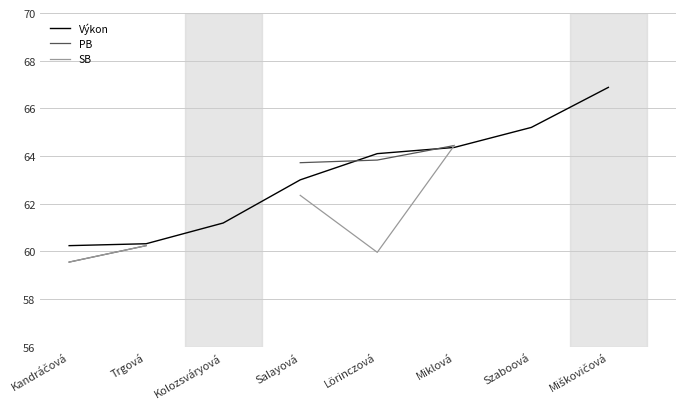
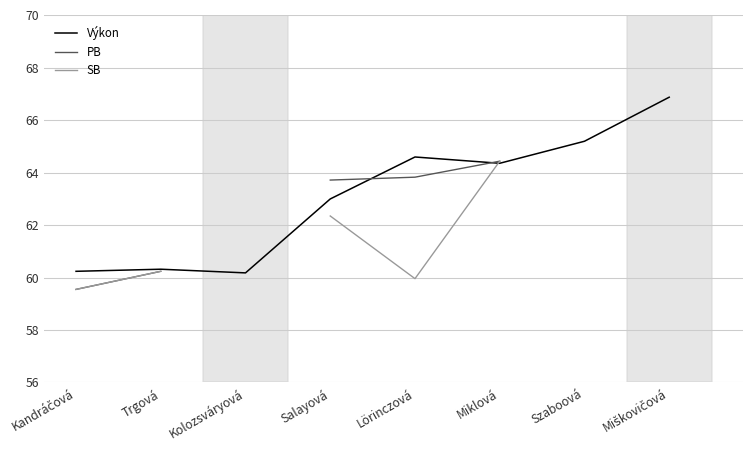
  {
    "Výkon": {
      "Kandráčová": 60.2,
-     "Kolozsváryová": 61.2,
+     "Kolozsváryová": 60.2,
      "Salayová": 63.0,
-     "Lörinczová": 64.1,
+     "Lörinczová": 64.6,
      "Szaboová": 65.2,
      "Miškovičová": 66.9
    },
    "PB": {
      "Salayová": 63.7,
      "Lörinczová": 63.8
    },
    "SB": {
      "Salayová": 62.4,
      "Lörinczová": 60.0
    }
  }
